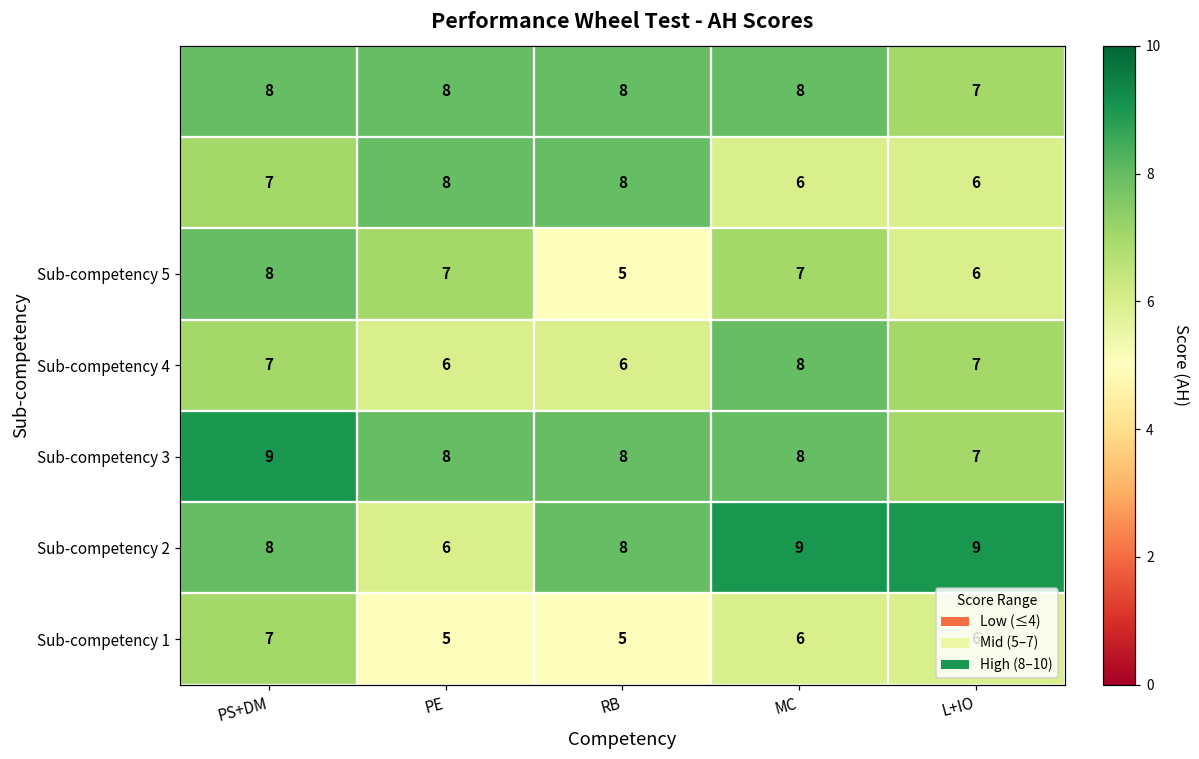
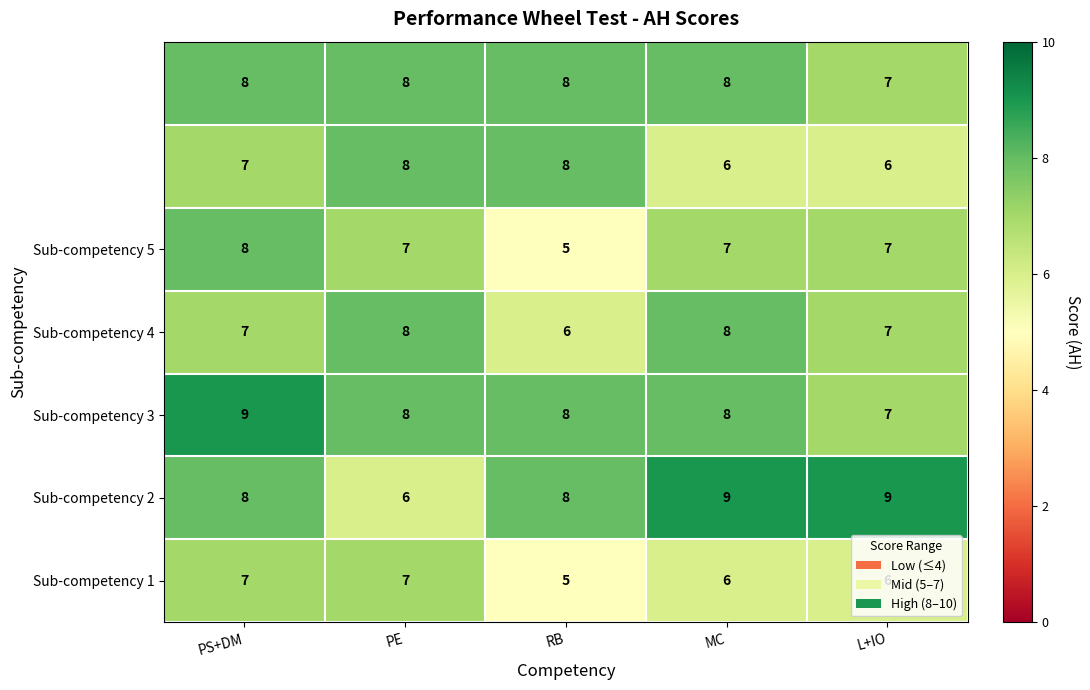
  {
    "Sub-competency 5": {
      "PS+DM": 8,
      "PE": 7,
      "RB": 5,
      "MC": 7,
-     "L+IO": 6
+     "L+IO": 7
    },
    "Sub-competency 4": {
      "PS+DM": 7,
-     "PE": 6,
+     "PE": 8,
      "RB": 6,
      "MC": 8,
      "L+IO": 7
    },
    "Sub-competency 3": {
      "PS+DM": 9,
      "PE": 8,
      "RB": 8,
      "MC": 8,
      "L+IO": 7
    },
    "Sub-competency 2": {
      "PS+DM": 8,
      "PE": 6,
      "RB": 8,
      "MC": 9,
      "L+IO": 9
    },
    "Sub-competency 1": {
      "PS+DM": 7,
-     "PE": 5,
+     "PE": 7,
      "RB": 5,
      "MC": 6
    }
  }
